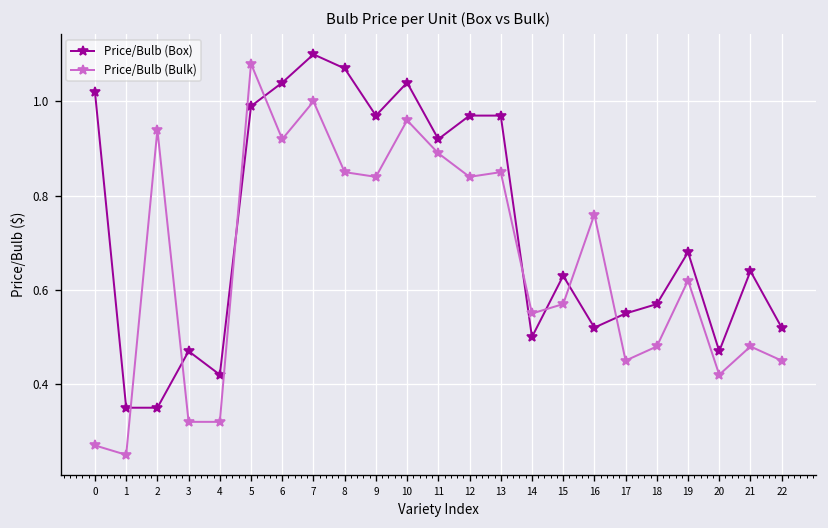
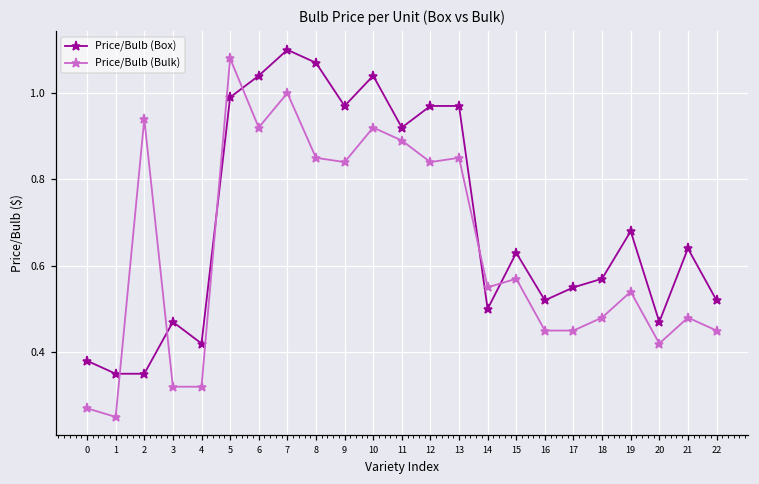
  {
    "Price/Bulb (Box)": {
-     "0": 1.02,
+     "0": 0.38,
      "1": 0.35,
      "2": 0.35,
      "3": 0.47,
      "4": 0.42,
      "5": 0.99,
      "6": 1.04,
      "7": 1.10,
      "8": 1.07,
      "9": 0.97,
      "10": 1.04,
      "11": 0.92,
      "12": 0.97,
      "13": 0.97,
      "14": 0.50,
      "15": 0.63,
      "16": 0.52,
      "17": 0.55,
      "18": 0.57,
      "19": 0.68,
      "20": 0.47,
      "21": 0.64,
      "22": 0.52
    },
    "Price/Bulb (Bulk)": {
      "0": 0.27,
      "1": 0.25,
      "2": 0.94,
      "3": 0.32,
      "4": 0.32,
      "5": 1.08,
      "6": 0.92,
      "7": 1.00,
      "8": 0.85,
      "9": 0.84,
-     "10": 0.96,
+     "10": 0.92,
      "11": 0.89,
      "12": 0.84,
      "13": 0.85,
      "14": 0.55,
      "15": 0.57,
-     "16": 0.76,
+     "16": 0.45,
      "17": 0.45,
      "18": 0.48,
-     "19": 0.62,
+     "19": 0.54,
      "20": 0.42,
      "21": 0.48,
      "22": 0.45
    }
  }
